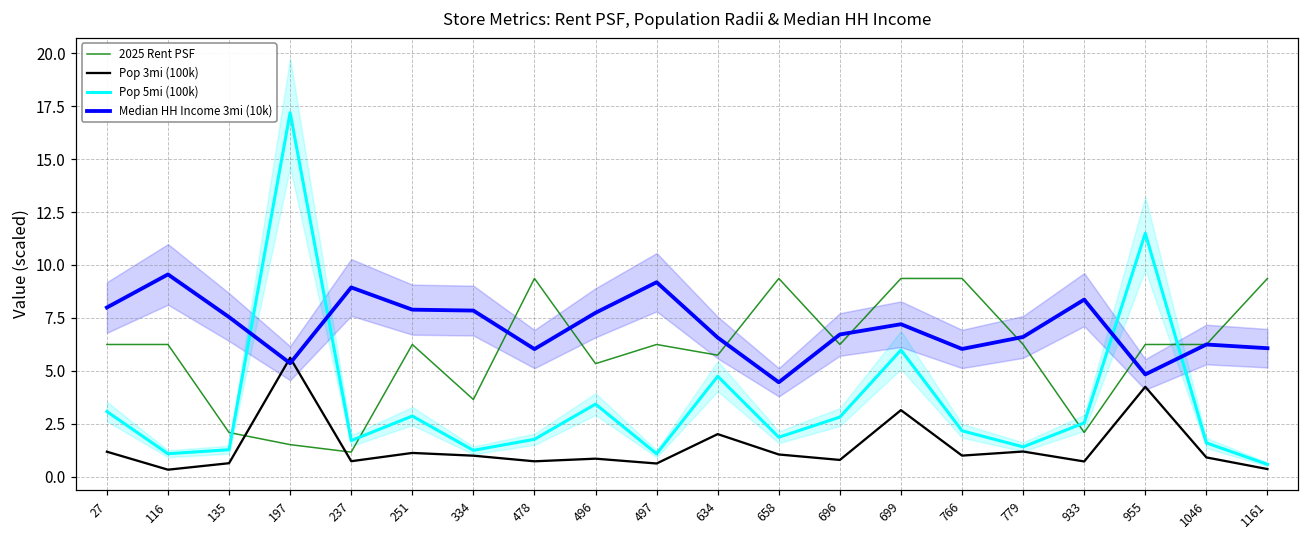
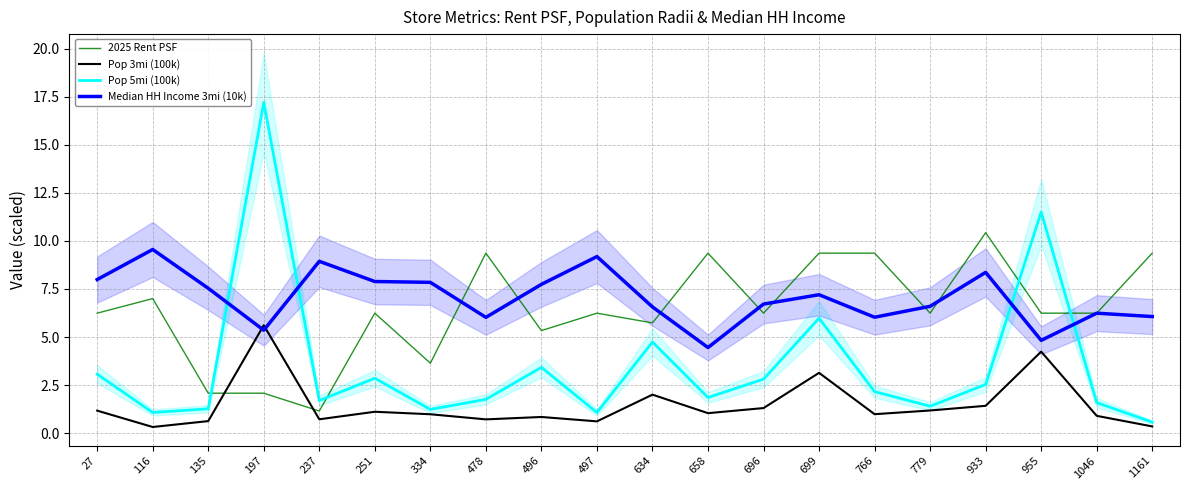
  {
    "2025 Rent PSF": {
      "27": 6.2,
-     "116": 6.2,
+     "116": 7.0,
      "135": 2.1,
-     "197": 1.5,
+     "197": 2.1,
      "237": 1.2,
      "251": 6.2,
      "334": 3.6,
      "478": 9.4,
      "496": 5.3,
      "497": 6.2,
      "634": 5.7,
      "658": 9.4,
      "696": 6.2,
      "699": 9.4,
      "766": 9.4,
      "779": 6.2,
-     "933": 2.1,
+     "933": 10.4,
      "955": 6.2,
      "1161": 9.4
    },
    "Pop 3mi (100k)": {
      "27": 1.2,
      "116": 0.3,
      "135": 0.6,
      "197": 5.6,
      "237": 0.7,
      "251": 1.1,
      "334": 1.0,
      "478": 0.7,
      "496": 0.8,
      "497": 0.6,
      "634": 2.0,
      "658": 1.0,
-     "696": 0.8,
+     "696": 1.3,
      "699": 3.1,
      "766": 1.0,
      "779": 1.2,
-     "933": 0.7,
+     "933": 1.4,
      "955": 4.2,
      "1046": 0.9,
      "1161": 0.4
    }
  }
